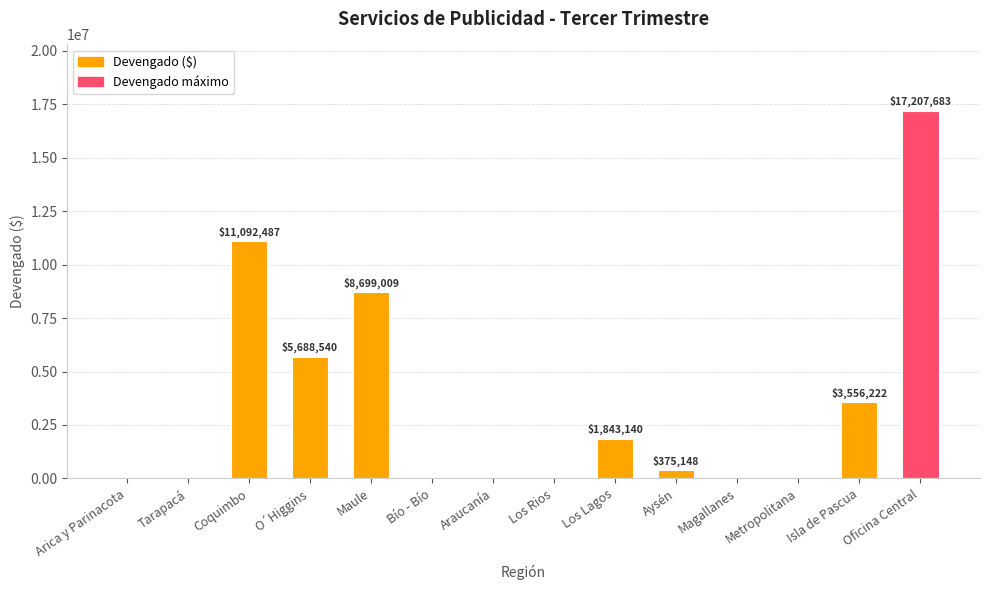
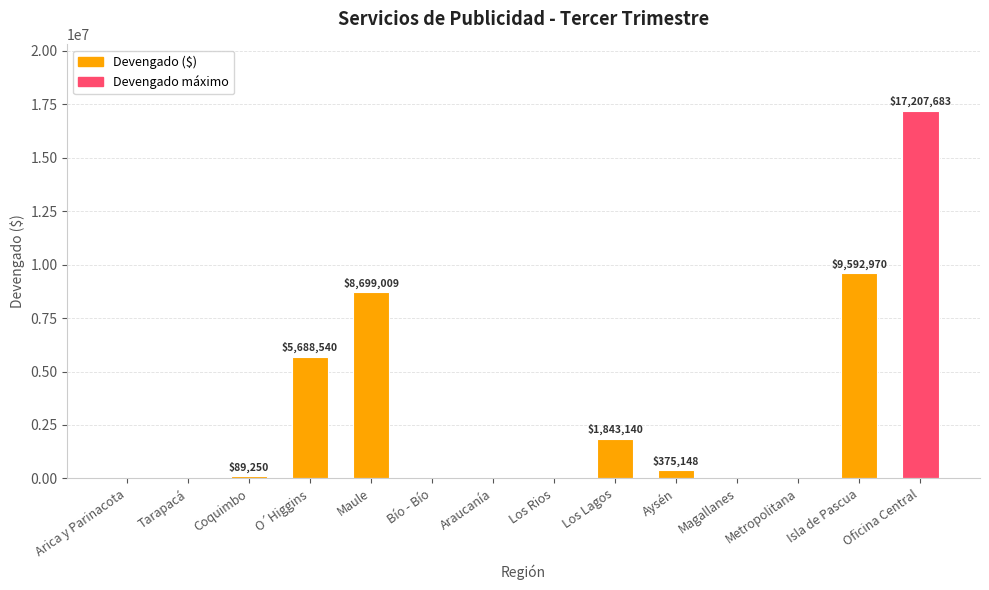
  {
-   "Coquimbo": "$11,092,487",
+   "Coquimbo": "$89,250",
    "O´Higgins": "$5,688,540",
    "Maule": "$8,699,009",
    "Los Lagos": "$1,843,140",
    "Aysén": "$375,148",
-   "Isla de Pascua": "$3,556,222",
+   "Isla de Pascua": "$9,592,970",
    "Oficina Central": "$17,207,683"
  }
